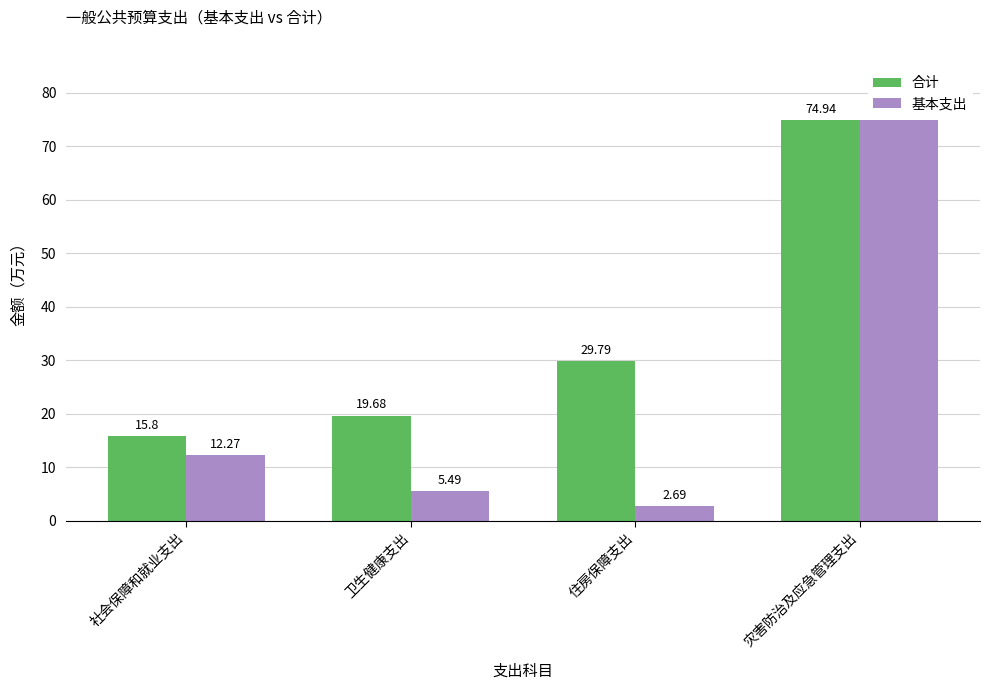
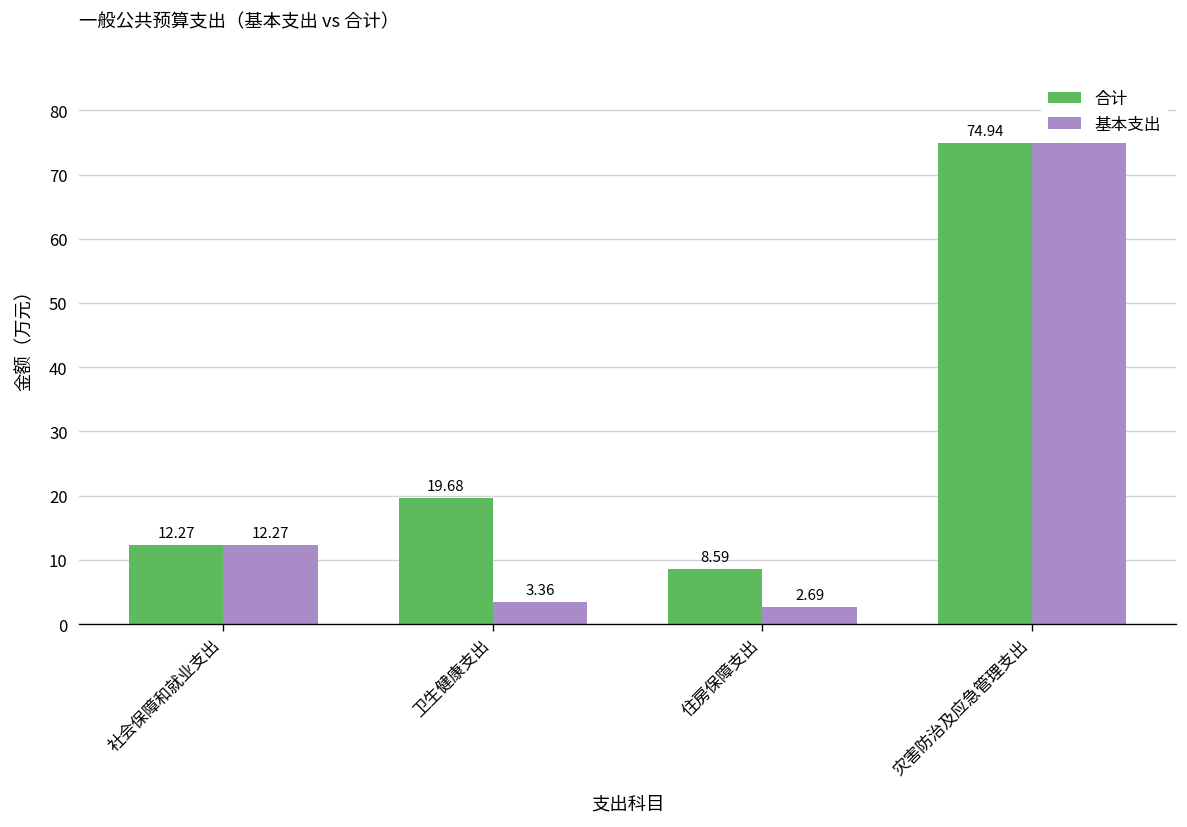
  {
    "合计": {
-     "社会保障和就业支出": 15.8,
+     "社会保障和就业支出": 12.27,
      "卫生健康支出": 19.68,
-     "住房保障支出": 29.79,
+     "住房保障支出": 8.59,
      "灾害防治及应急管理支出": 74.94
    },
    "基本支出": {
      "社会保障和就业支出": 12.27,
-     "卫生健康支出": 5.49,
+     "卫生健康支出": 3.36,
      "住房保障支出": 2.69
    }
  }
